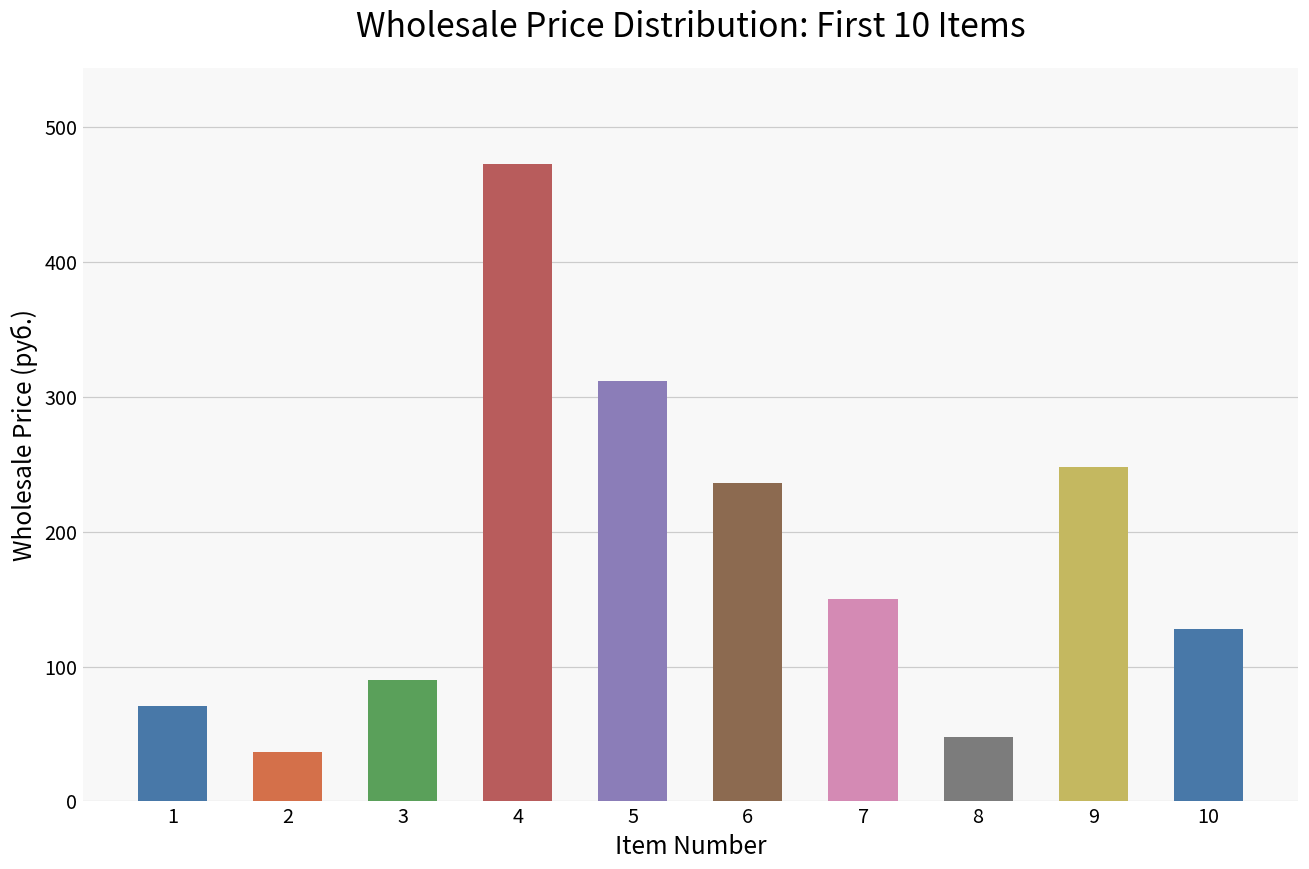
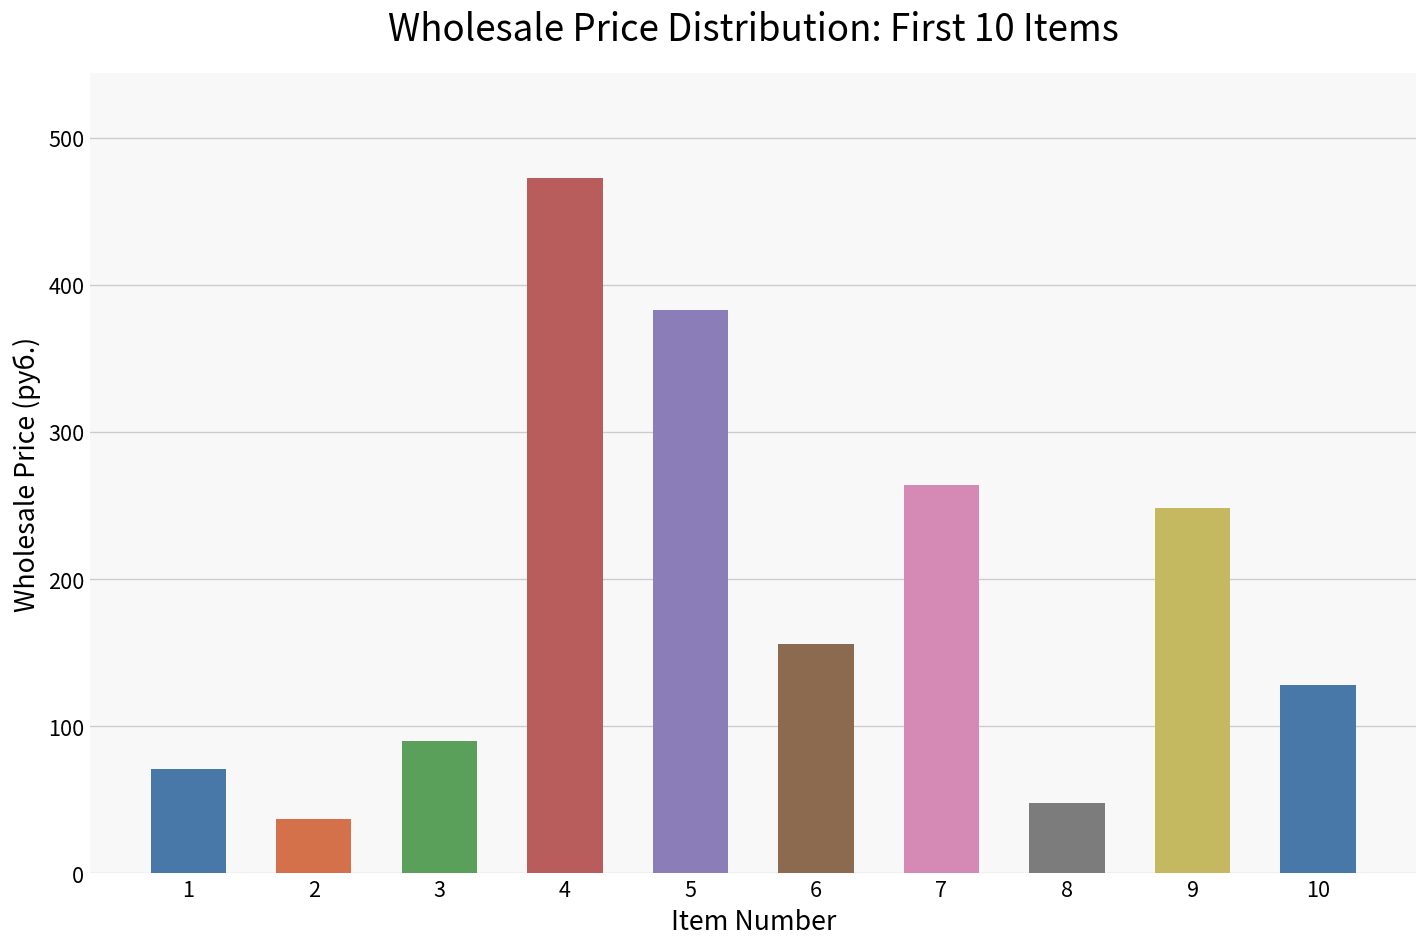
  {
    "1": 71,
    "2": 37,
    "3": 90,
    "4": 473,
-   "5": 312,
-   "6": 236,
-   "7": 150,
+   "5": 383,
+   "6": 156,
+   "7": 264,
    "8": 48,
    "9": 248,
    "10": 128
  }
